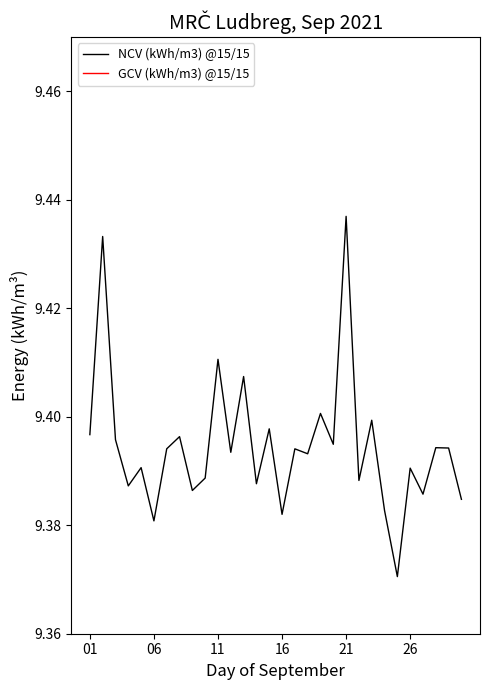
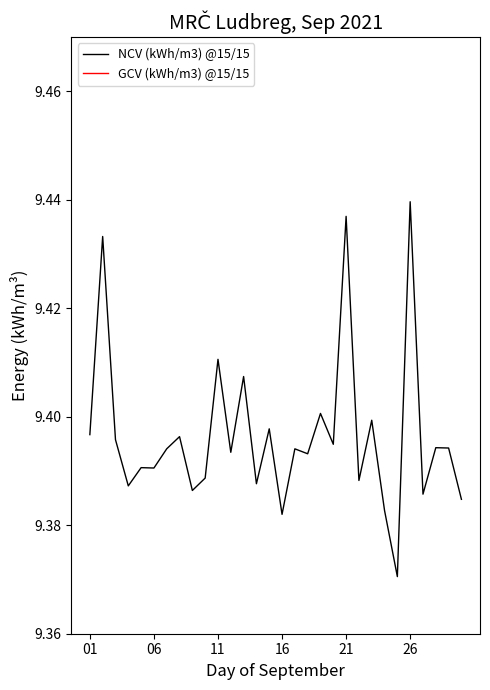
  {
    "NCV (kWh/m3) @15/15": {
      "01": 9.397,
-     "06": 9.381,
+     "06": 9.391,
      "11": 9.411,
      "16": 9.382,
      "21": 9.437,
-     "26": 9.391
+     "26": 9.440
    }
  }
